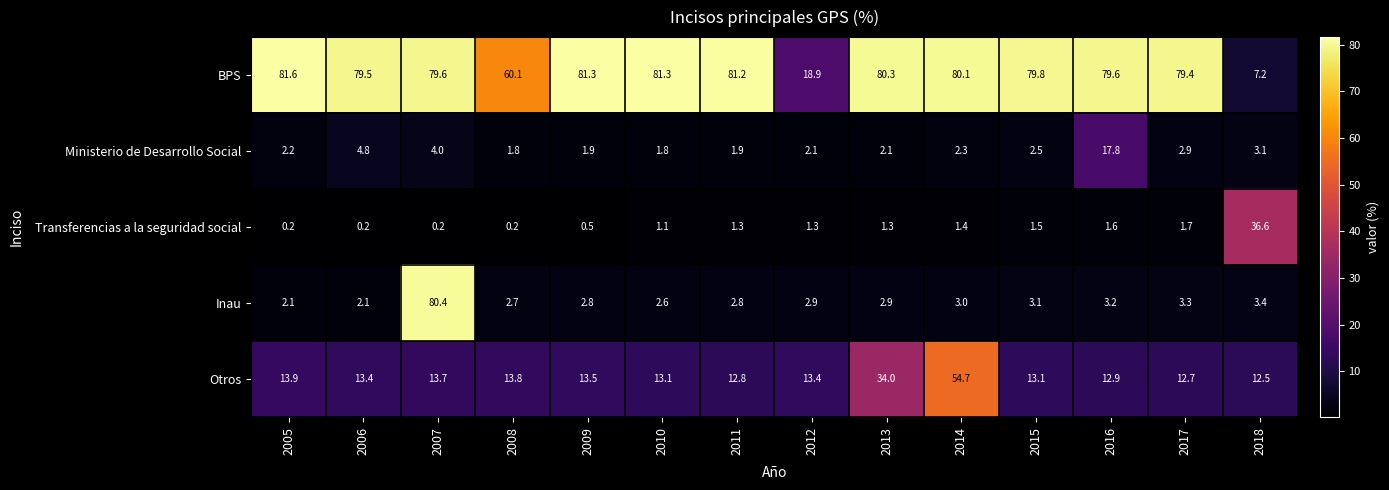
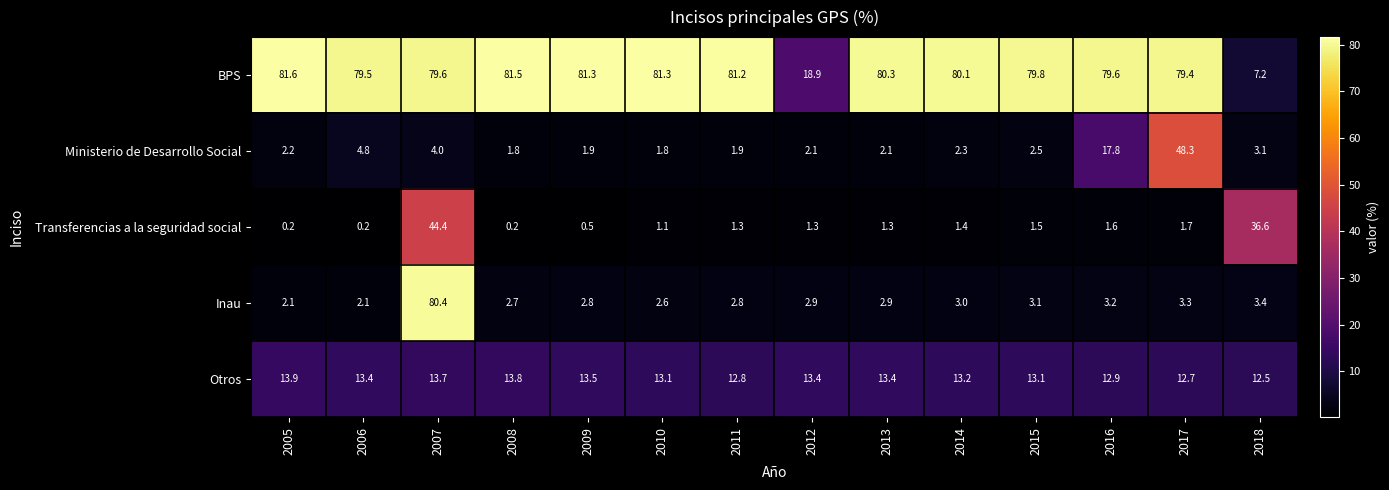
  {
    "BPS": {
      "2005": 81.6,
      "2006": 79.5,
      "2007": 79.6,
-     "2008": 60.1,
+     "2008": 81.5,
      "2009": 81.3,
      "2010": 81.3,
      "2011": 81.2,
      "2012": 18.9,
      "2013": 80.3,
      "2014": 80.1,
      "2015": 79.8,
      "2016": 79.6,
      "2017": 79.4,
      "2018": 7.2
    },
    "Ministerio de Desarrollo Social": {
      "2005": 2.2,
      "2006": 4.8,
      "2007": 4.0,
      "2008": 1.8,
      "2009": 1.9,
      "2010": 1.8,
      "2011": 1.9,
      "2012": 2.1,
      "2013": 2.1,
      "2014": 2.3,
      "2015": 2.5,
      "2016": 17.8,
-     "2017": 2.9,
+     "2017": 48.3,
      "2018": 3.1
    },
    "Transferencias a la seguridad social": {
      "2005": 0.2,
      "2006": 0.2,
-     "2007": 0.2,
+     "2007": 44.4,
      "2008": 0.2,
      "2009": 0.5,
      "2010": 1.1,
      "2011": 1.3,
      "2012": 1.3,
      "2013": 1.3,
      "2014": 1.4,
      "2015": 1.5,
      "2016": 1.6,
      "2017": 1.7,
      "2018": 36.6
    },
    "Inau": {
      "2005": 2.1,
      "2006": 2.1,
      "2007": 80.4,
      "2008": 2.7,
      "2009": 2.8,
      "2010": 2.6,
      "2011": 2.8,
      "2012": 2.9,
      "2013": 2.9,
      "2014": 3.0,
      "2015": 3.1,
      "2016": 3.2,
      "2017": 3.3,
      "2018": 3.4
    },
    "Otros": {
      "2005": 13.9,
      "2006": 13.4,
      "2007": 13.7,
      "2008": 13.8,
      "2009": 13.5,
      "2010": 13.1,
      "2011": 12.8,
      "2012": 13.4,
-     "2013": 34.0,
-     "2014": 54.7,
+     "2013": 13.4,
+     "2014": 13.2,
      "2015": 13.1,
      "2016": 12.9,
      "2017": 12.7,
      "2018": 12.5
    }
  }
